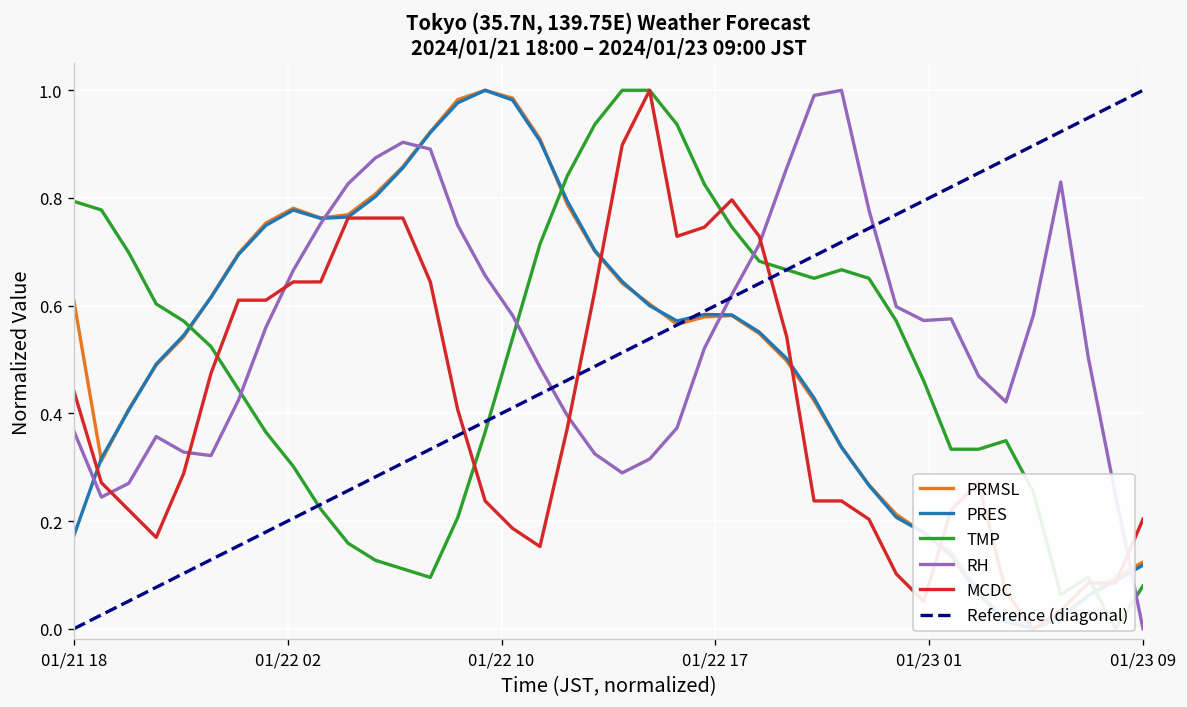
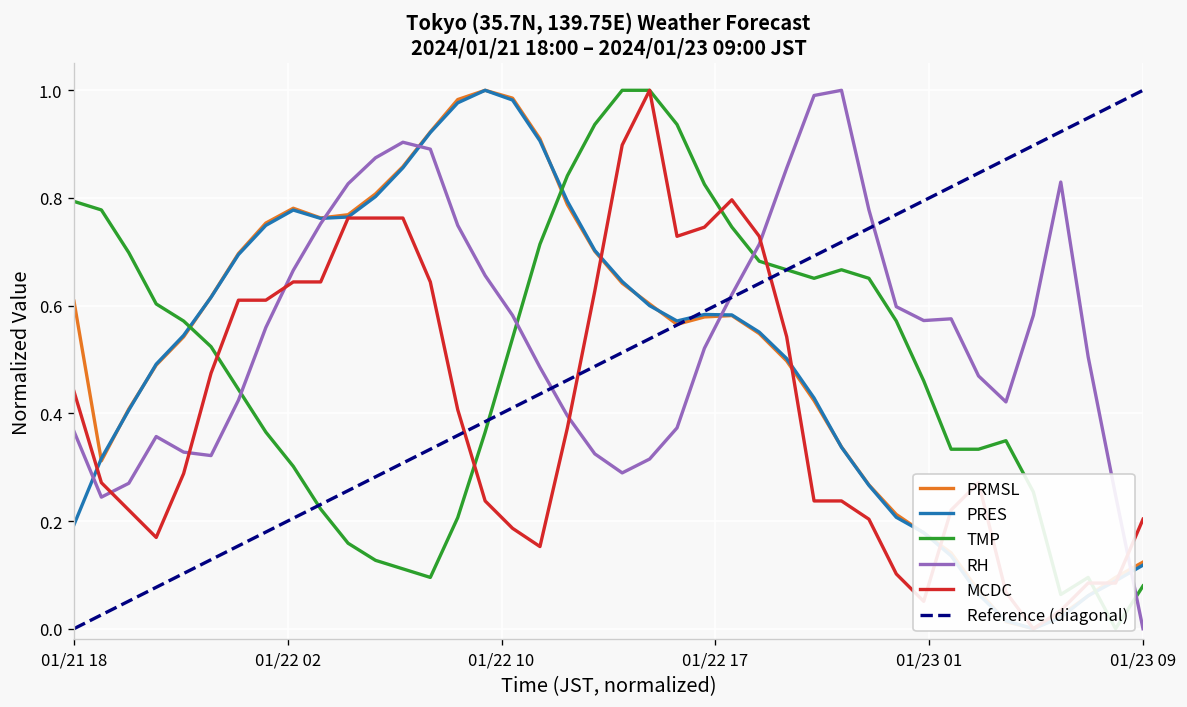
  {
    "PRMSL": {
      "01/21 18": 0.61,
      "01/23 09": 0.12
    },
    "PRES": {
-     "01/21 18": 0.17,
+     "01/21 18": 0.19,
      "01/23 09": 0.12
    },
    "TMP": {
      "01/21 18": 0.79,
      "01/23 09": 0.08
    },
    "RH": {
      "01/21 18": 0.37,
      "01/23 09": 0.00
    },
    "MCDC": {
      "01/21 18": 0.44,
      "01/23 09": 0.20
    },
    "Reference (diagonal)": {
      "01/21 18": 0.00,
      "01/23 09": 1.00
    }
  }
